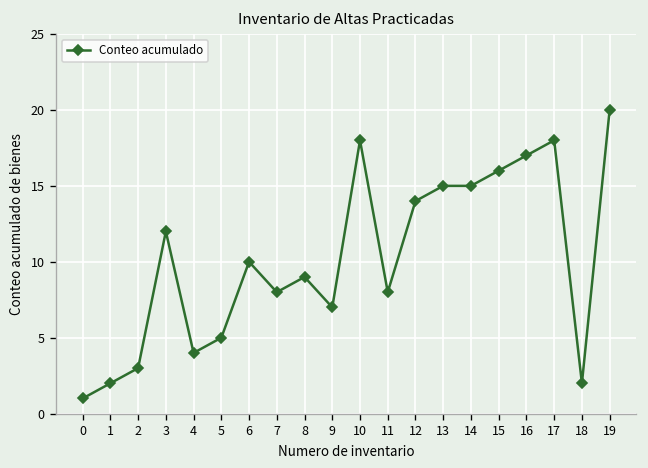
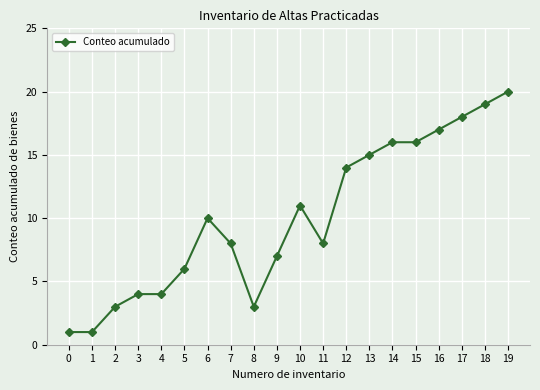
  {
    "0": 1,
-   "1": 2,
+   "1": 1,
    "2": 3,
-   "3": 12,
+   "3": 4,
    "4": 4,
-   "5": 5,
+   "5": 6,
    "6": 10,
    "7": 8,
-   "8": 9,
+   "8": 3,
    "9": 7,
-   "10": 18,
+   "10": 11,
    "11": 8,
    "12": 14,
    "13": 15,
-   "14": 15,
+   "14": 16,
    "15": 16,
    "16": 17,
    "17": 18,
-   "18": 2,
+   "18": 19,
    "19": 20
  }
